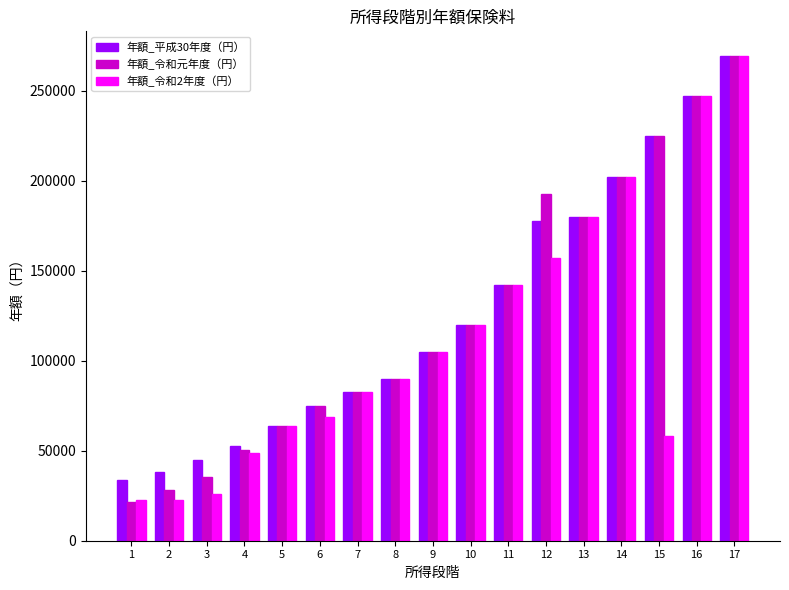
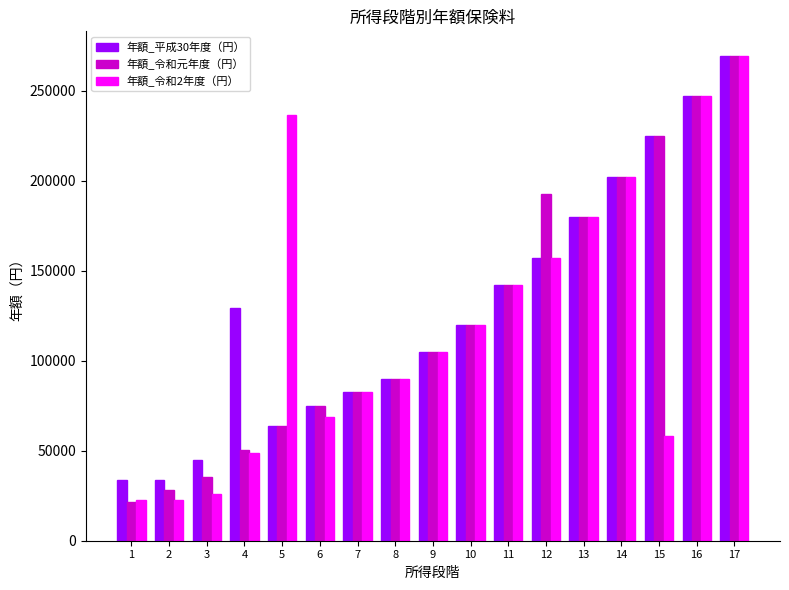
  {
    "年額_平成30年度（円）": {
      "1": 34000,
-     "2": 38000,
+     "2": 34000,
      "3": 45000,
-     "4": 52000,
+     "4": 130000,
      "5": 64000,
      "6": 75000,
      "7": 82000,
      "8": 90000,
      "9": 105000,
      "10": 120000,
      "11": 142000,
-     "12": 178000,
+     "12": 157000,
      "13": 180000,
      "14": 202000,
      "15": 225000,
      "16": 247000,
      "17": 270000
    },
    "年額_令和元年度（円）": {
      "1": 22000,
      "2": 28000,
      "3": 36000,
      "4": 51000,
      "5": 64000,
      "6": 75000,
      "7": 82000,
      "8": 90000,
      "9": 105000,
      "10": 120000,
      "11": 142000,
      "12": 193000,
      "13": 180000,
      "14": 202000,
      "15": 225000,
      "16": 247000,
      "17": 270000
    },
    "年額_令和2年度（円）": {
      "1": 22000,
      "2": 22000,
      "3": 26000,
      "4": 49000,
-     "5": 64000,
+     "5": 237000,
      "6": 69000,
      "7": 82000,
      "8": 90000,
      "9": 105000,
      "10": 120000,
      "11": 142000,
      "12": 157000,
      "13": 180000,
      "14": 202000,
      "15": 58000,
      "16": 247000,
      "17": 270000
    }
  }
